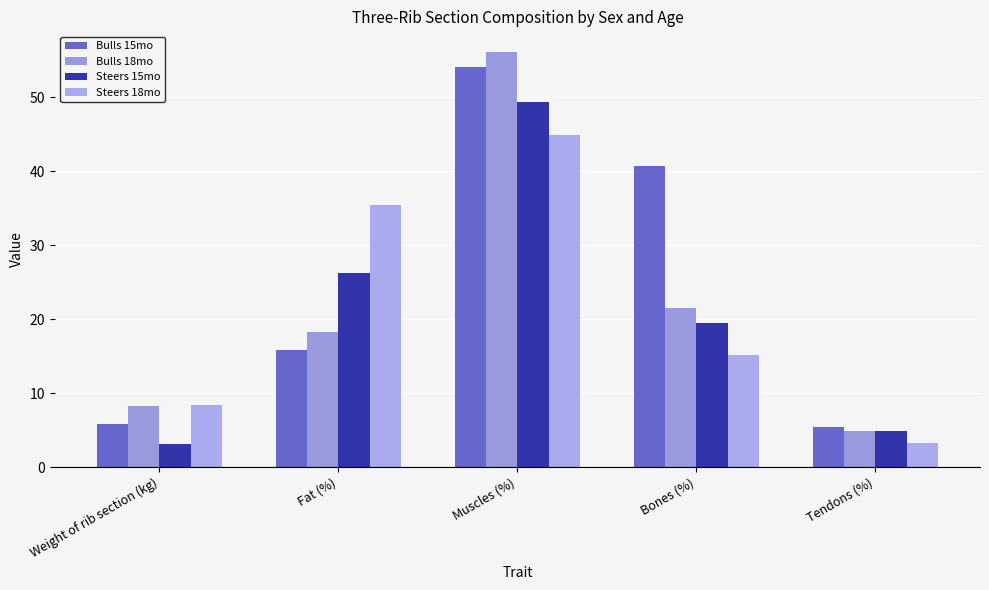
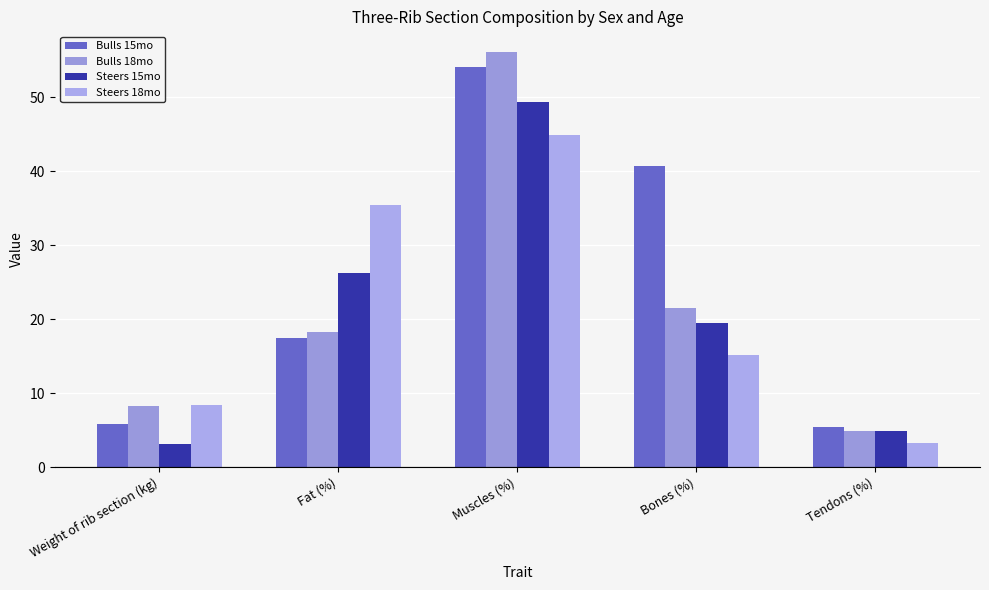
  {
    "Bulls 15mo": {
      "Weight of rib section (kg)": 6,
-     "Fat (%)": 16,
+     "Fat (%)": 17,
      "Muscles (%)": 54,
      "Bones (%)": 41,
      "Tendons (%)": 5
    },
    "Steers 15mo": {
      "Weight of rib section (kg)": 3,
      "Fat (%)": 26,
      "Muscles (%)": 49,
      "Bones (%)": 20,
      "Tendons (%)": 5
    }
  }
